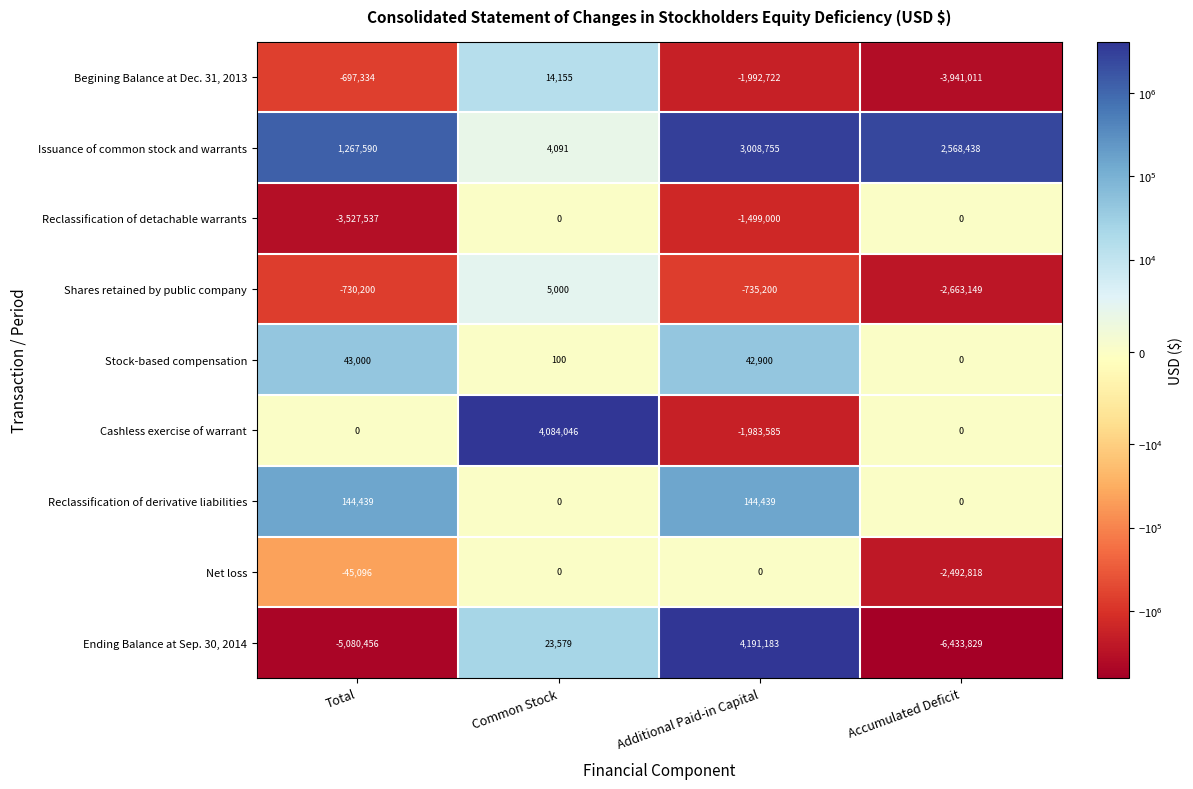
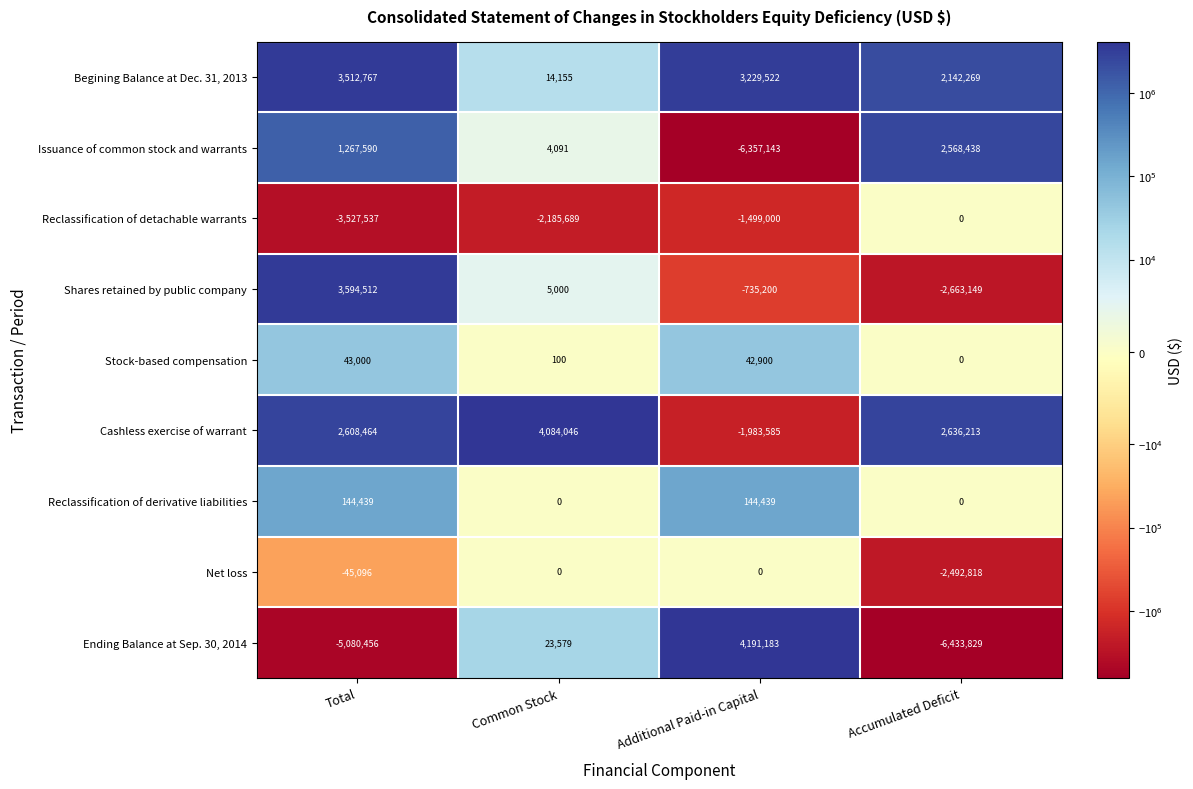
  {
    "Begining Balance at Dec. 31, 2013": {
-     "Total": "-697,334",
+     "Total": "3,512,767",
      "Common Stock": "14,155",
-     "Additional Paid-in Capital": "-1,992,722",
-     "Accumulated Deficit": "-3,941,011"
+     "Additional Paid-in Capital": "3,229,522",
+     "Accumulated Deficit": "2,142,269"
    },
    "Issuance of common stock and warrants": {
      "Total": "1,267,590",
      "Common Stock": "4,091",
-     "Additional Paid-in Capital": "3,008,755",
+     "Additional Paid-in Capital": "-6,357,143",
      "Accumulated Deficit": "2,568,438"
    },
    "Reclassification of detachable warrants": {
      "Total": "-3,527,537",
-     "Common Stock": "0",
+     "Common Stock": "-2,185,689",
      "Additional Paid-in Capital": "-1,499,000",
      "Accumulated Deficit": "0"
    },
    "Shares retained by public company": {
-     "Total": "-730,200",
+     "Total": "3,594,512",
      "Common Stock": "5,000",
      "Additional Paid-in Capital": "-735,200",
      "Accumulated Deficit": "-2,663,149"
    },
    "Stock-based compensation": {
      "Total": "43,000",
      "Common Stock": "100",
      "Additional Paid-in Capital": "42,900",
      "Accumulated Deficit": "0"
    },
    "Cashless exercise of warrant": {
-     "Total": "0",
+     "Total": "2,608,464",
      "Common Stock": "4,084,046",
      "Additional Paid-in Capital": "-1,983,585",
-     "Accumulated Deficit": "0"
+     "Accumulated Deficit": "2,636,213"
    },
    "Reclassification of derivative liabilities": {
      "Total": "144,439",
      "Common Stock": "0",
      "Additional Paid-in Capital": "144,439",
      "Accumulated Deficit": "0"
    },
    "Net loss": {
      "Total": "-45,096",
      "Common Stock": "0",
      "Additional Paid-in Capital": "0",
      "Accumulated Deficit": "-2,492,818"
    },
    "Ending Balance at Sep. 30, 2014": {
      "Total": "-5,080,456",
      "Common Stock": "23,579",
      "Additional Paid-in Capital": "4,191,183",
      "Accumulated Deficit": "-6,433,829"
    }
  }
